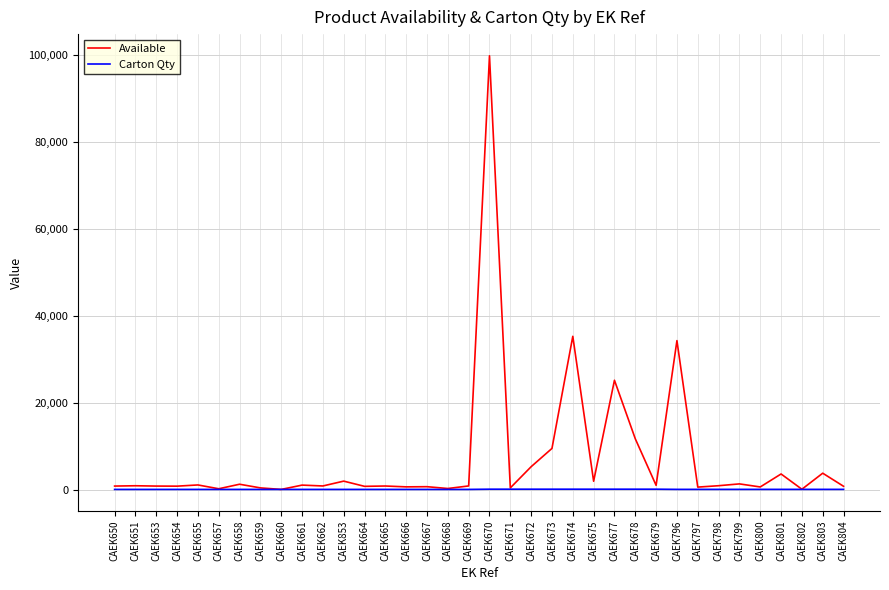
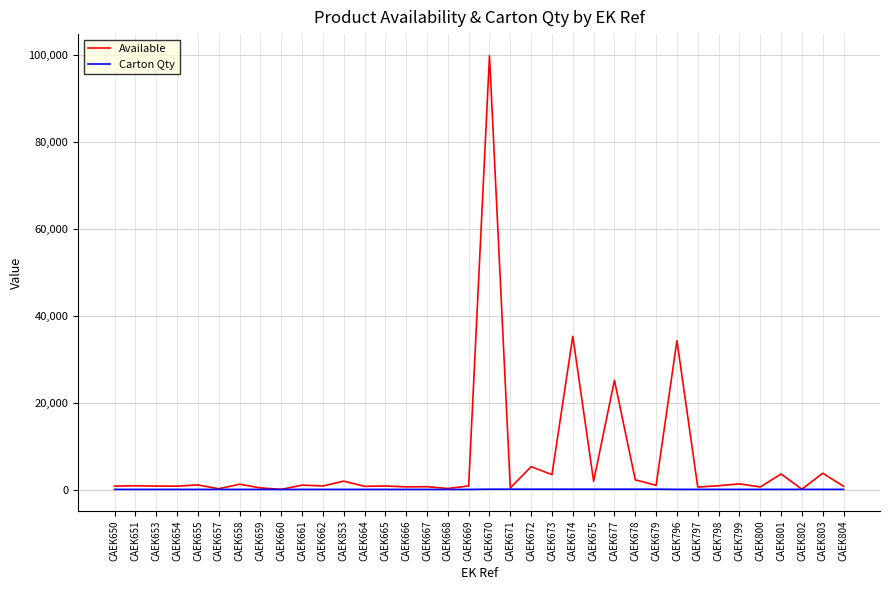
  {
    "Available": {
      "CAEK650": "1,000",
      "CAEK651": "1,000",
      "CAEK653": "1,000",
      "CAEK654": "1,000",
      "CAEK655": "1,000",
      "CAEK658": "1,000",
      "CAEK661": "1,000",
      "CAEK662": "1,000",
      "CAEK853": "2,000",
      "CAEK664": "1,000",
      "CAEK665": "1,000",
      "CAEK667": "1,000",
      "CAEK669": "1,000",
      "CAEK670": "100,000",
      "CAEK672": "5,000",
-     "CAEK673": "9,000",
+     "CAEK673": "3,000",
      "CAEK674": "35,000",
      "CAEK675": "2,000",
      "CAEK677": "25,000",
-     "CAEK678": "12,000",
+     "CAEK678": "2,000",
      "CAEK679": "1,000",
      "CAEK796": "34,000",
      "CAEK798": "1,000",
      "CAEK799": "1,000",
      "CAEK801": "4,000",
      "CAEK803": "4,000",
      "CAEK804": "1,000"
    },
    "Carton Qty": {
      "CAEK650": "0",
      "CAEK651": "0",
      "CAEK653": "0",
      "CAEK654": "0",
      "CAEK655": "0",
      "CAEK658": "0",
      "CAEK661": "0",
      "CAEK662": "0",
      "CAEK853": "0",
      "CAEK664": "0",
      "CAEK665": "0",
      "CAEK667": "0",
      "CAEK669": "0",
      "CAEK670": "0",
      "CAEK672": "0",
      "CAEK673": "0",
      "CAEK674": "0",
      "CAEK675": "0",
      "CAEK677": "0",
      "CAEK678": "0",
      "CAEK679": "0",
      "CAEK796": "0",
      "CAEK798": "0",
      "CAEK799": "0",
      "CAEK801": "0",
      "CAEK803": "0",
      "CAEK804": "0"
    }
  }
